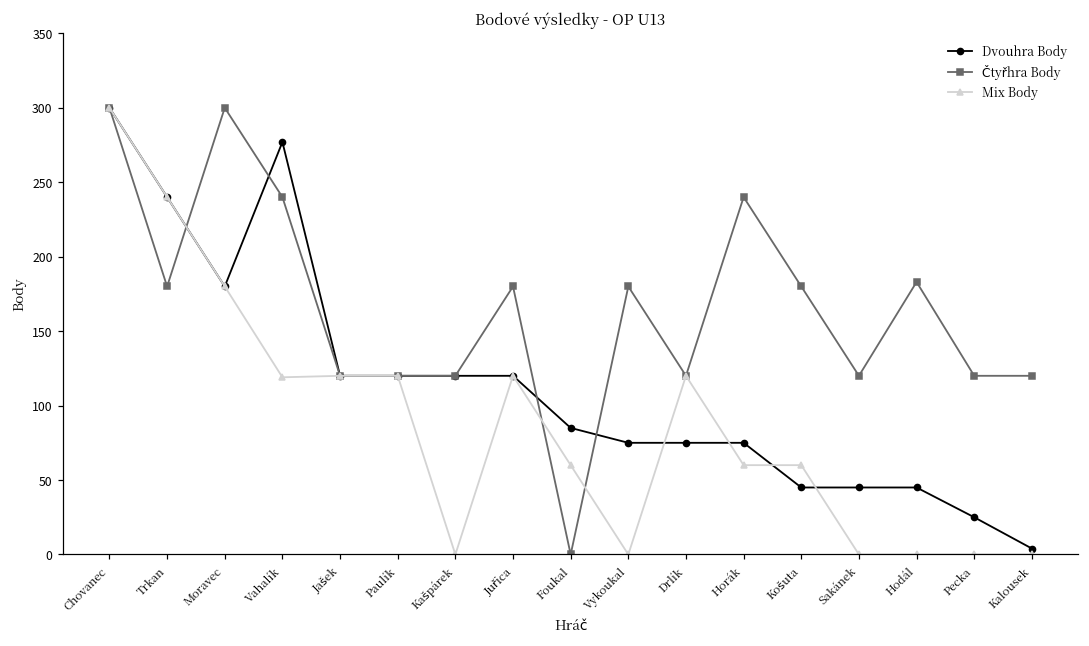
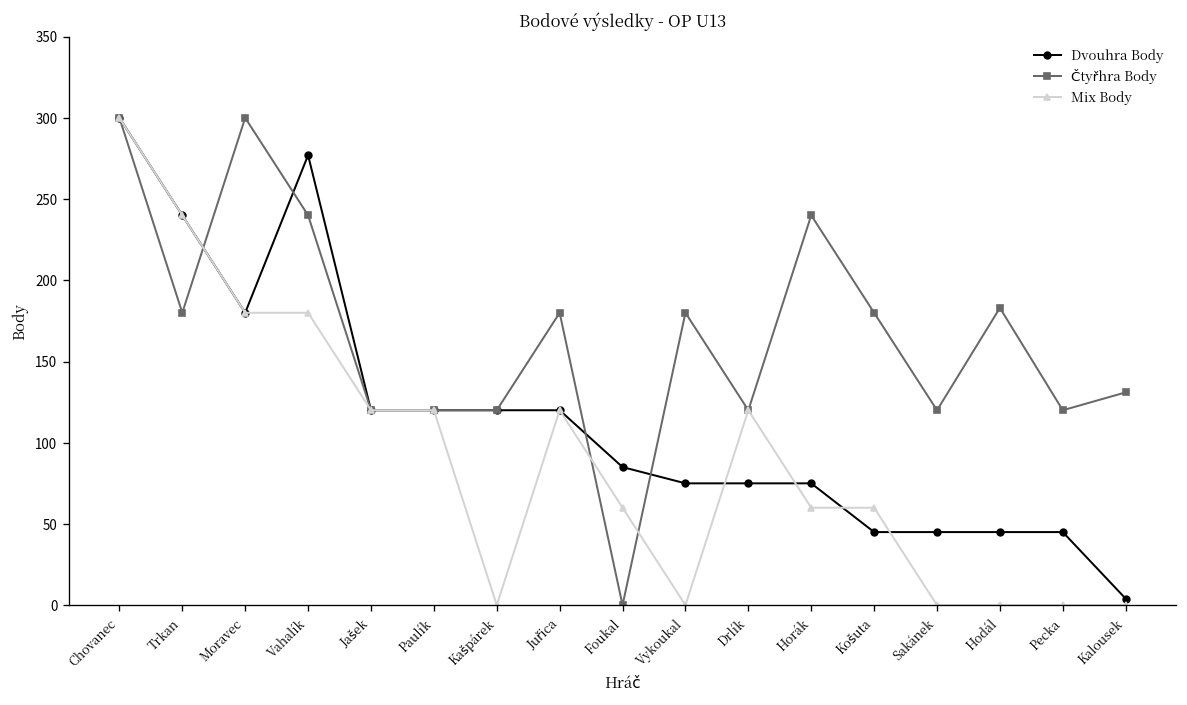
  {
    "Dvouhra Body": {
      "Vahalík": 277,
      "Foukal": 85,
      "Vykoukal": 75,
      "Drlík": 75,
      "Horák": 75,
      "Košuta": 45,
      "Sakánek": 45,
      "Hodál": 45,
-     "Pecka": 25,
+     "Pecka": 45,
      "Kalousek": 4
    },
    "Čtyřhra Body": {
      "Trkan": 180,
      "Moravec": 300,
      "Vahalík": 240,
      "Juřica": 180,
      "Foukal": 0,
      "Vykoukal": 180,
      "Horák": 240,
      "Košuta": 180,
      "Sakánek": 120,
      "Hodál": 183,
      "Pecka": 120,
-     "Kalousek": 120
+     "Kalousek": 131
    },
    "Mix Body": {
-     "Vahalík": 119,
+     "Vahalík": 180,
      "Kašpárek": 0,
      "Foukal": 60,
      "Vykoukal": 0,
      "Horák": 60,
      "Košuta": 60,
      "Sakánek": 0,
      "Hodál": 0,
      "Pecka": 0,
      "Kalousek": 0
    }
  }
